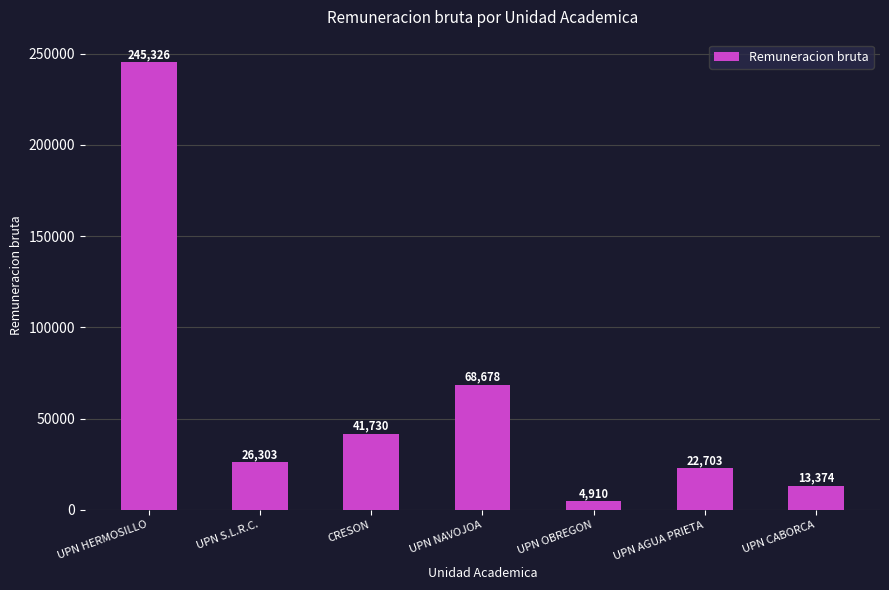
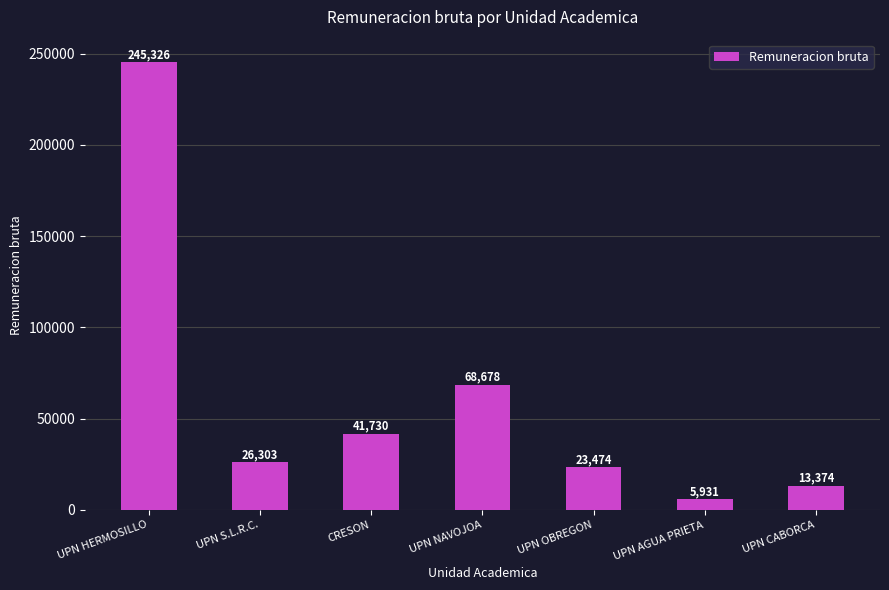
  {
    "UPN HERMOSILLO": "245,326",
    "UPN S.L.R.C.": "26,303",
    "CRESON": "41,730",
    "UPN NAVOJOA": "68,678",
-   "UPN OBREGON": "4,910",
-   "UPN AGUA PRIETA": "22,703",
+   "UPN OBREGON": "23,474",
+   "UPN AGUA PRIETA": "5,931",
    "UPN CABORCA": "13,374"
  }
